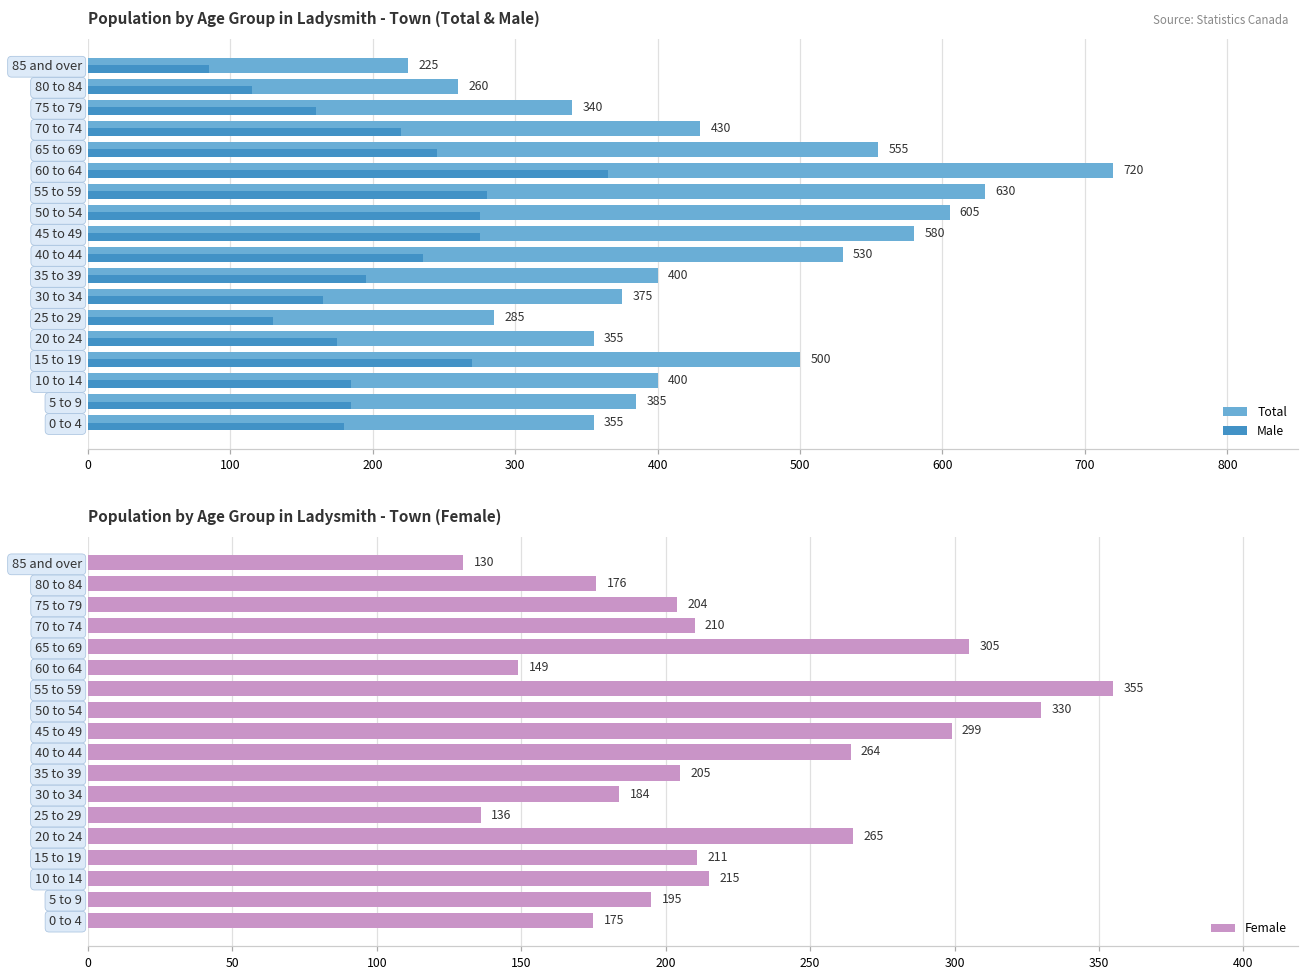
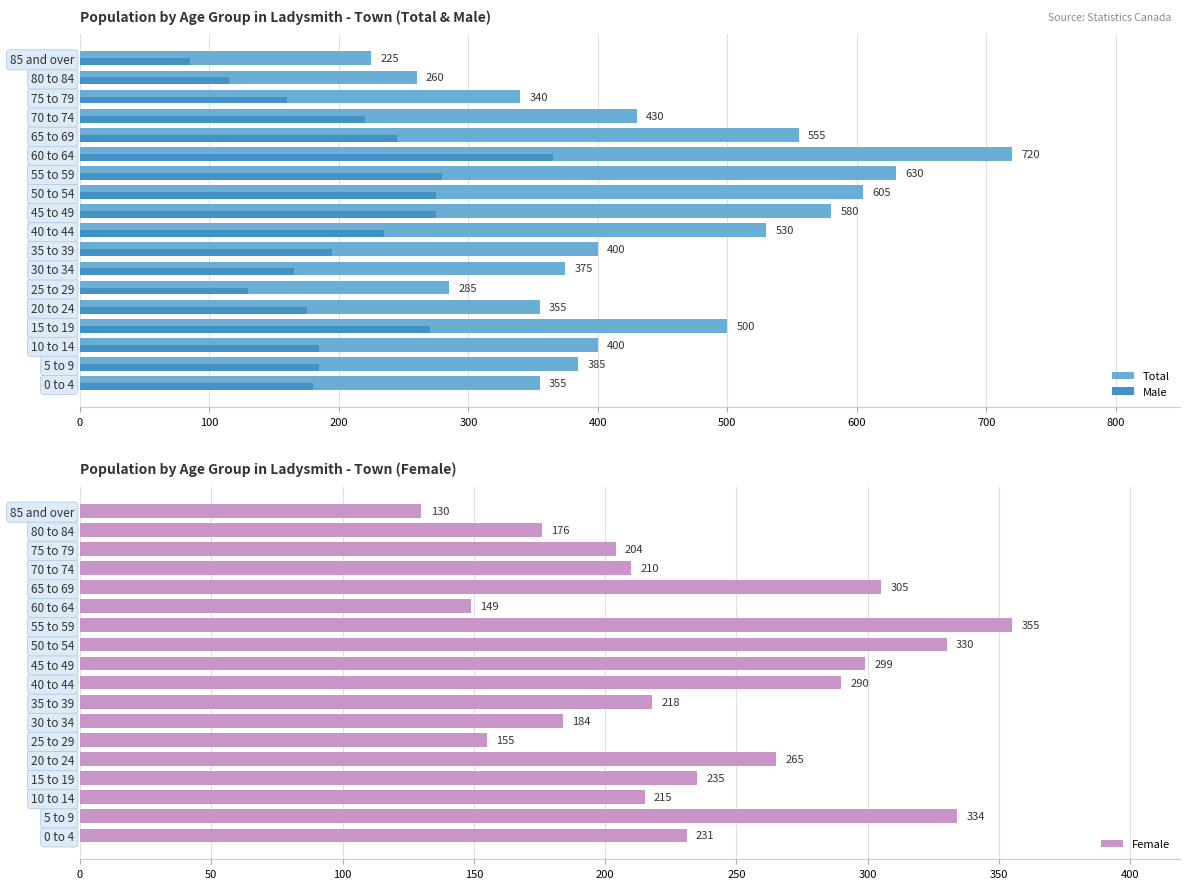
  {
    "Population by Age Group in Ladysmith - Town (Female)": {
      "85 and over": 130,
      "80 to 84": 176,
      "75 to 79": 204,
      "70 to 74": 210,
      "65 to 69": 305,
      "60 to 64": 149,
      "55 to 59": 355,
      "50 to 54": 330,
      "45 to 49": 299,
-     "40 to 44": 264,
-     "35 to 39": 205,
+     "40 to 44": 290,
+     "35 to 39": 218,
      "30 to 34": 184,
-     "25 to 29": 136,
+     "25 to 29": 155,
      "20 to 24": 265,
-     "15 to 19": 211,
+     "15 to 19": 235,
      "10 to 14": 215,
-     "5 to 9": 195,
-     "0 to 4": 175
+     "5 to 9": 334,
+     "0 to 4": 231
    }
  }
